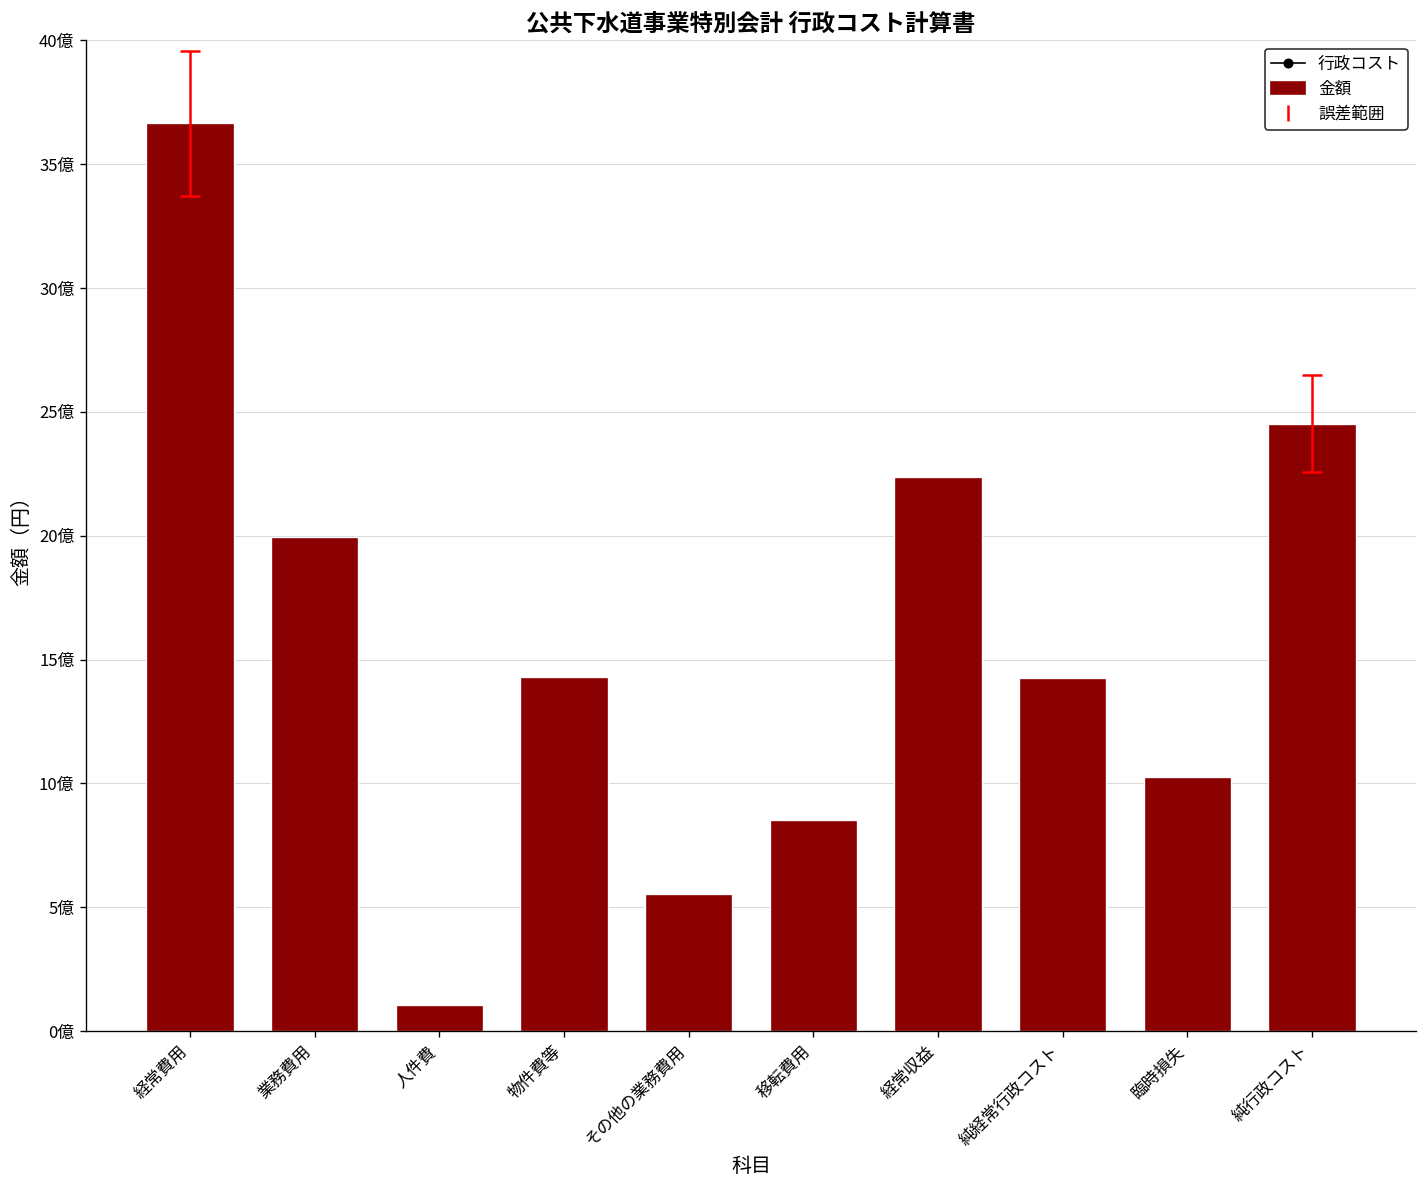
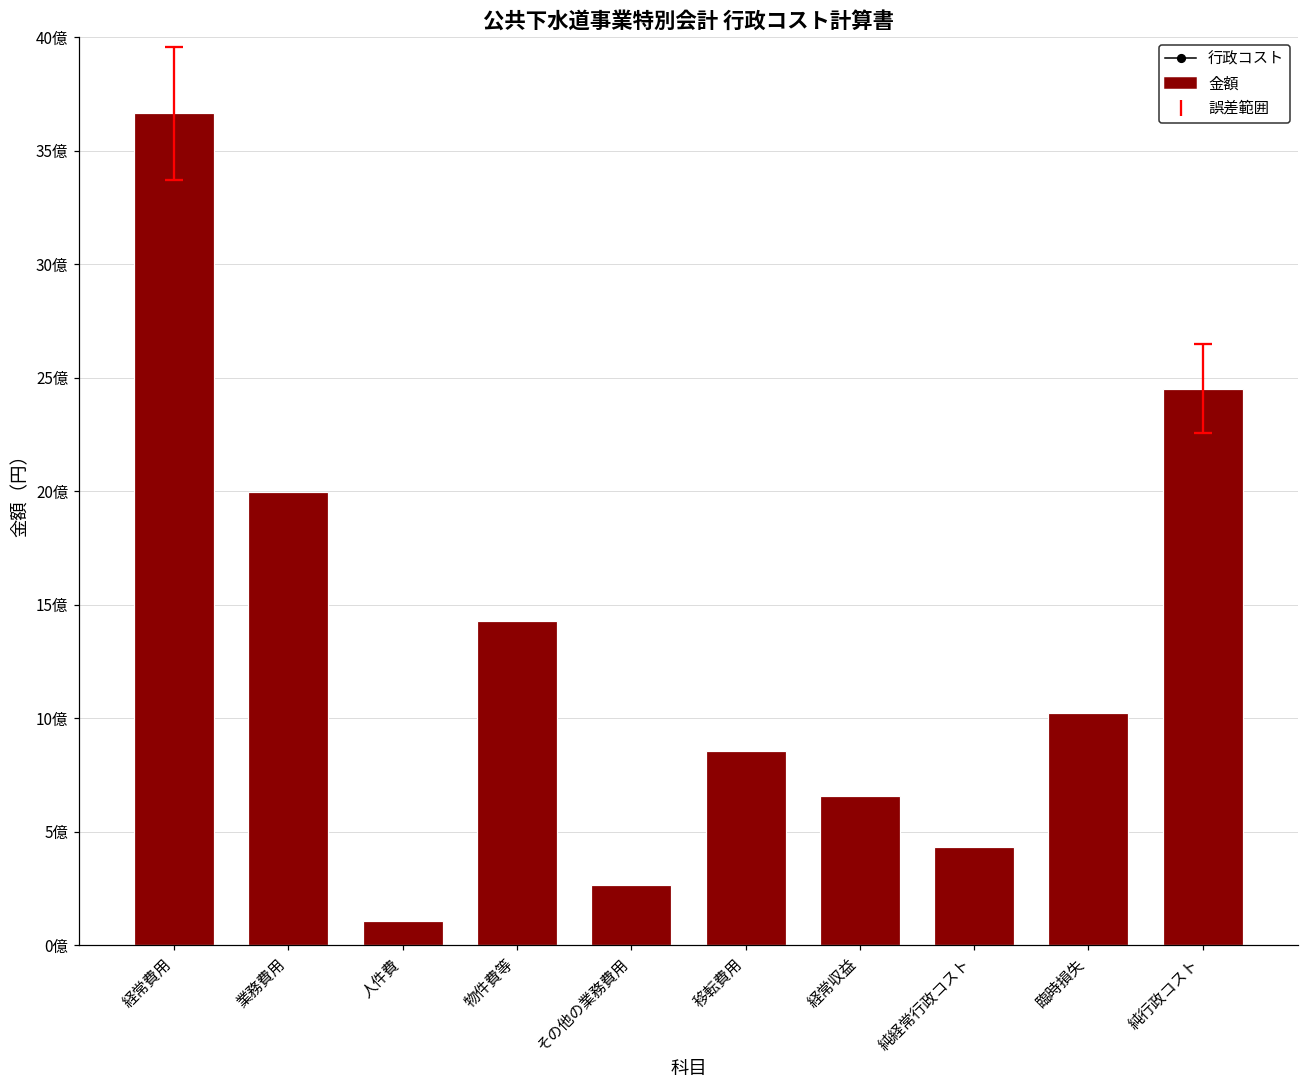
  {
    "金額": {
      "経常費用": "36.6億",
      "業務費用": "20.0億",
      "人件費": "1.1億",
      "物件費等": "14.3億",
-     "その他の業務費用": "5.5億",
+     "その他の業務費用": "2.6億",
      "移転費用": "8.5億",
-     "経常収益": "22.4億",
-     "純経常行政コスト": "14.3億",
+     "経常収益": "6.6億",
+     "純経常行政コスト": "4.3億",
      "臨時損失": "10.2億",
      "純行政コスト": "24.5億"
    }
  }
